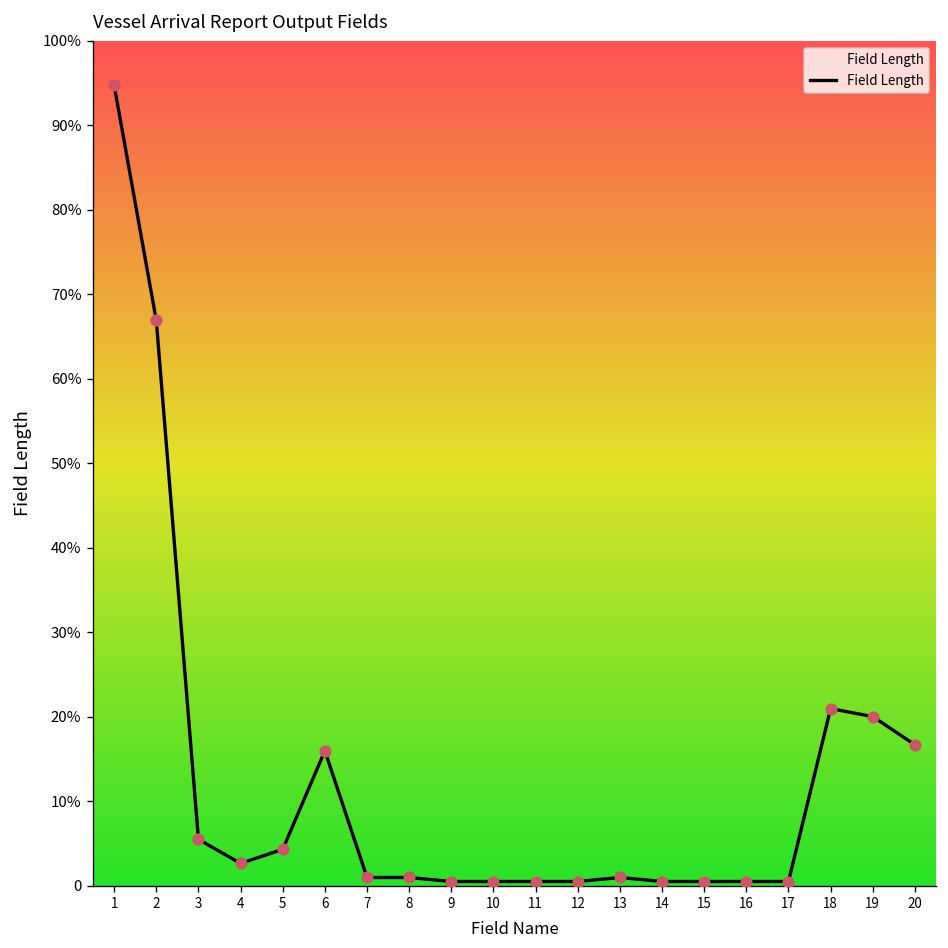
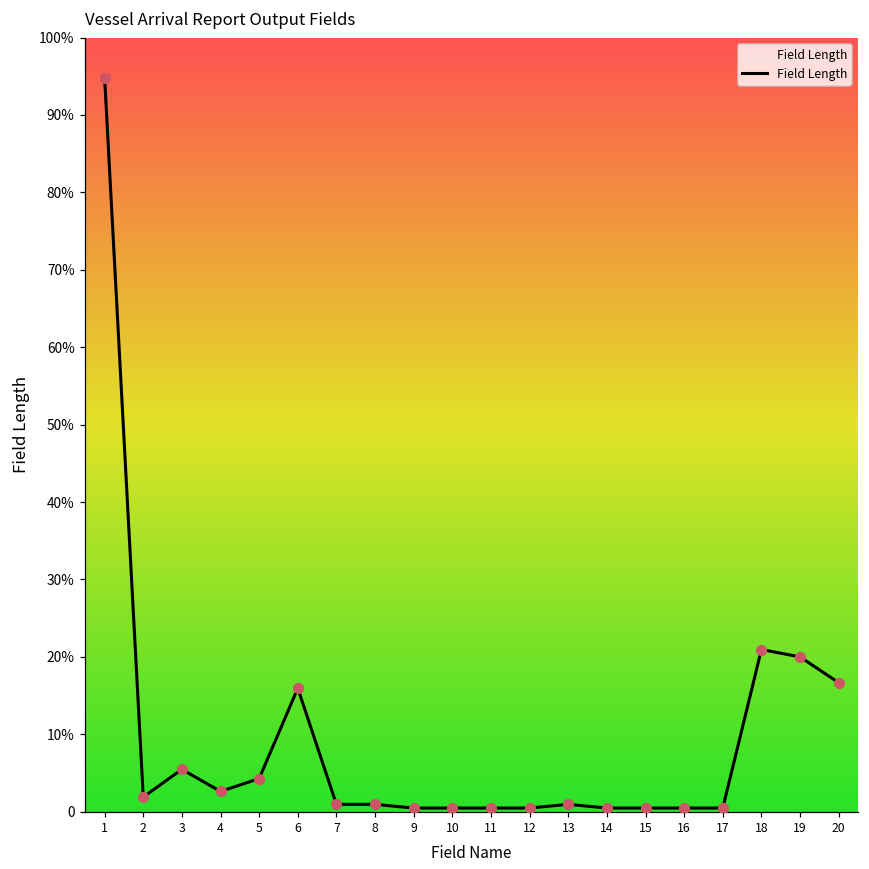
  {
    "1": "95%",
-   "2": "67%",
+   "2": "2%",
    "3": "5%",
    "4": "3%",
    "5": "4%",
    "6": "16%",
    "7": "1%",
    "8": "1%",
    "9": "0%",
    "10": "0%",
    "11": "0%",
    "12": "0%",
    "13": "1%",
    "14": "0%",
    "15": "0%",
    "16": "0%",
    "17": "0%",
    "18": "21%",
    "19": "20%",
    "20": "17%"
  }
